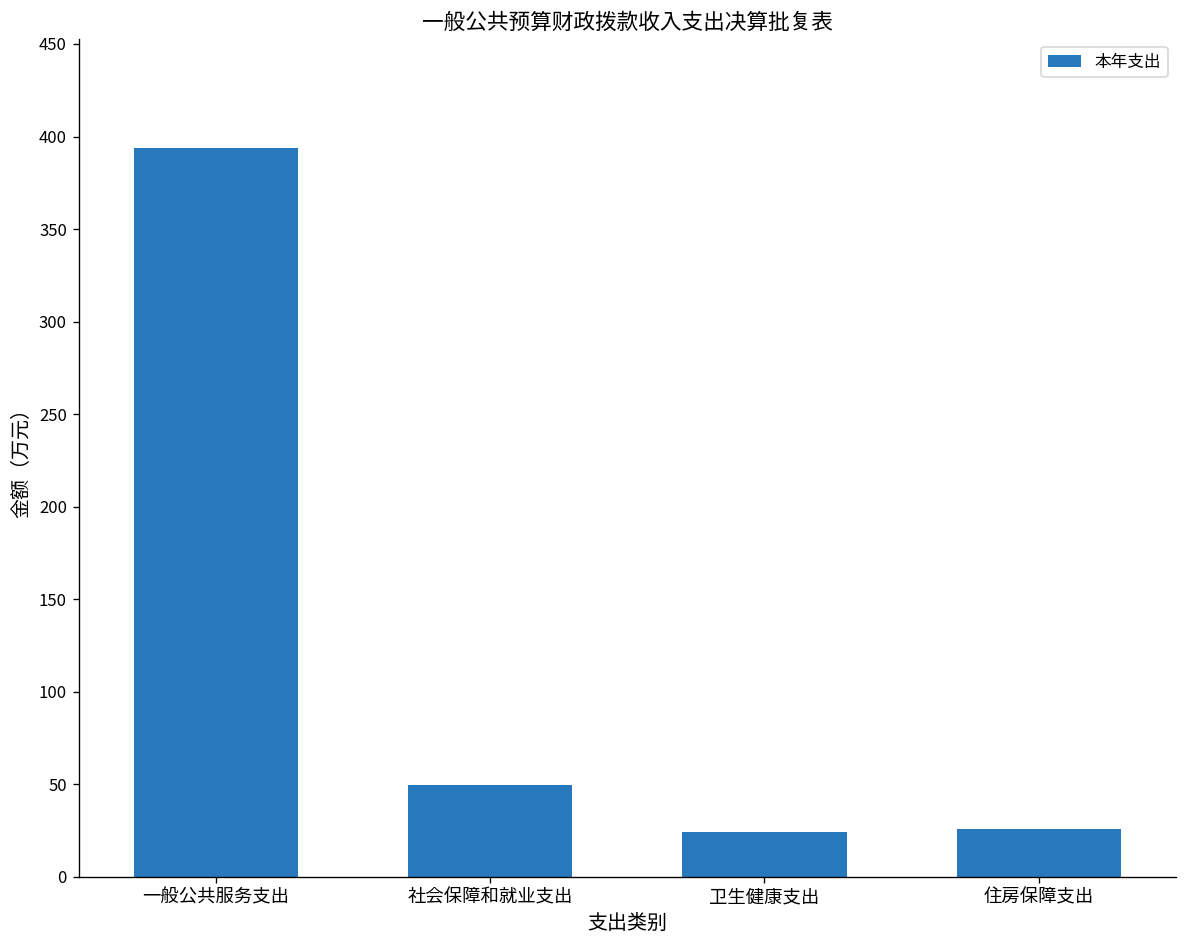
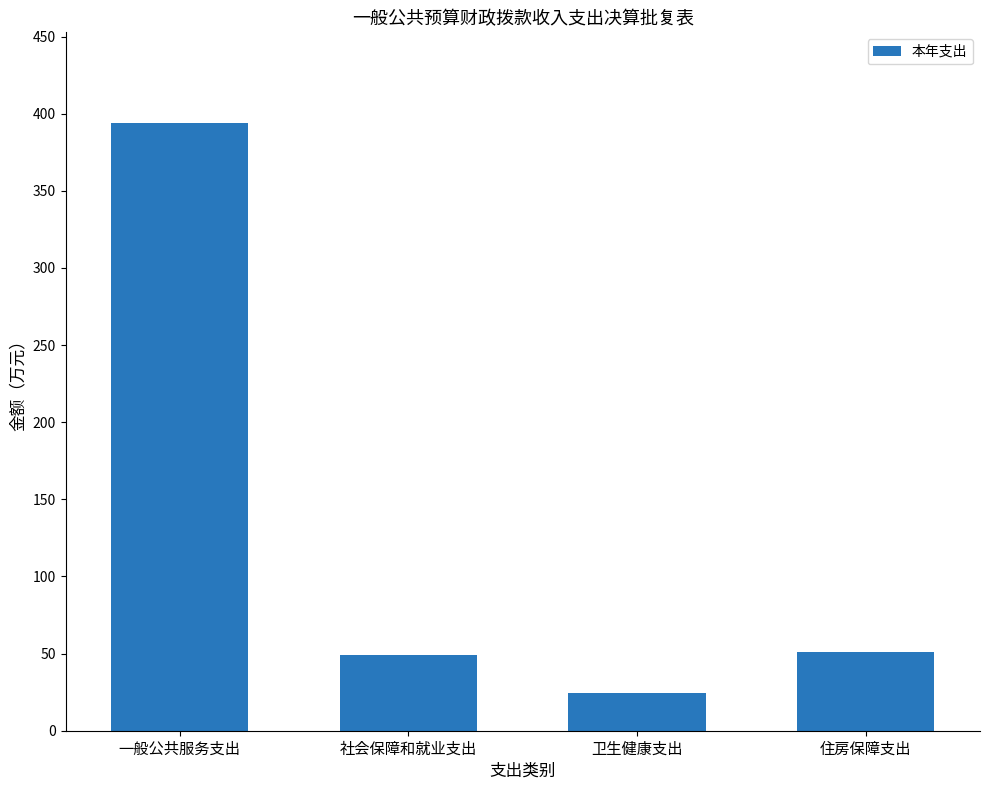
  {
    "一般公共服务支出": 394,
    "社会保障和就业支出": 49,
    "卫生健康支出": 24,
-   "住房保障支出": 26
+   "住房保障支出": 51
  }
